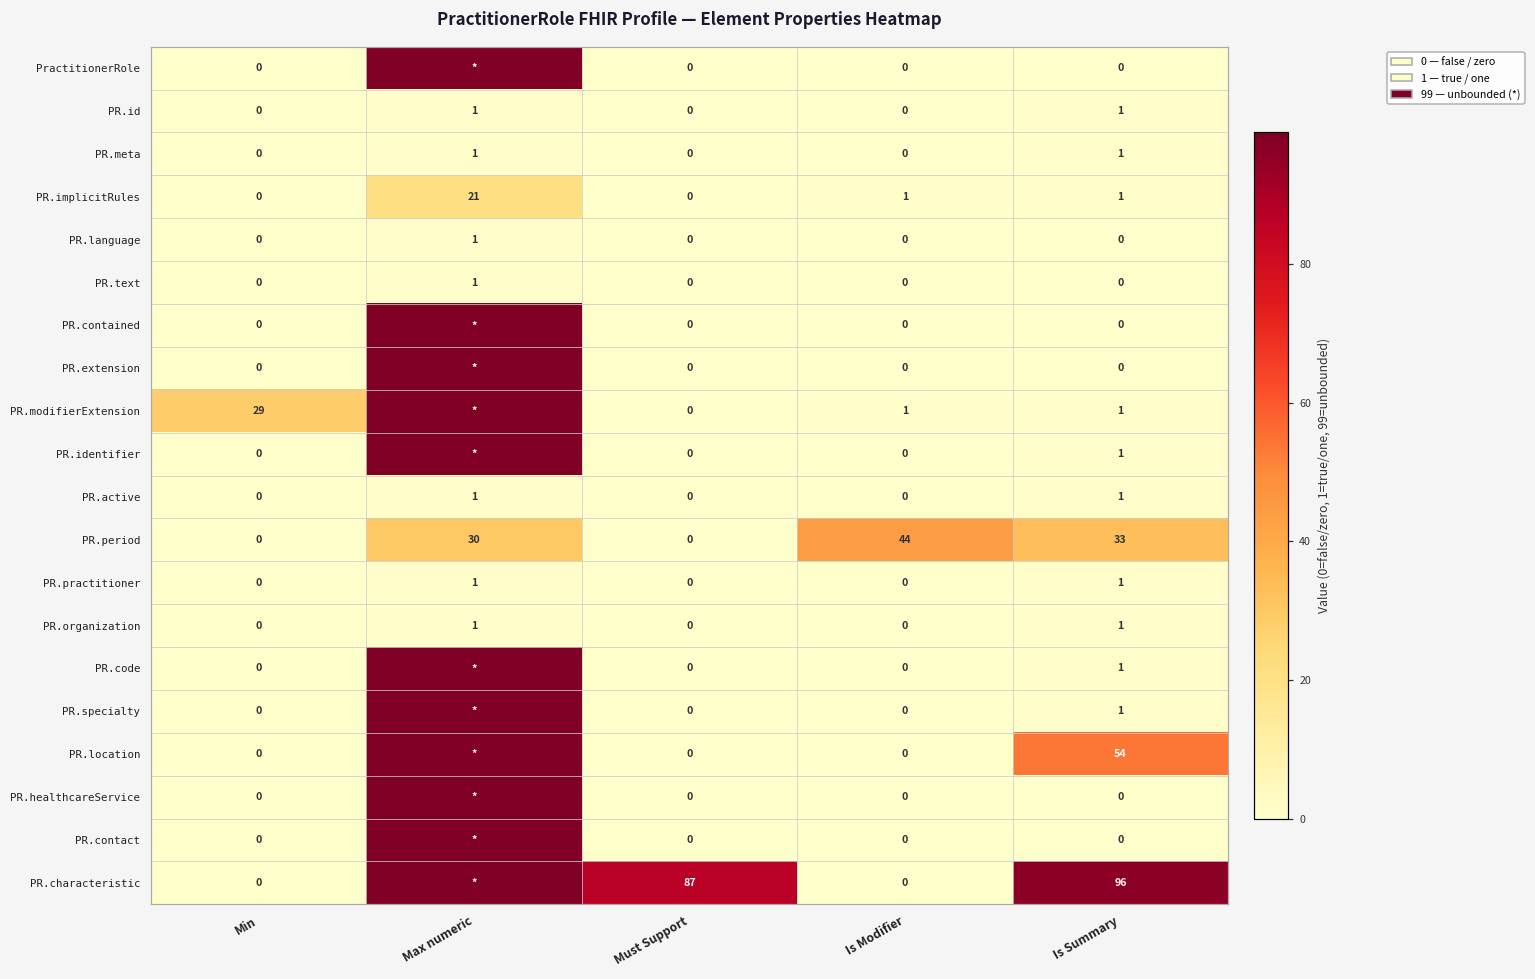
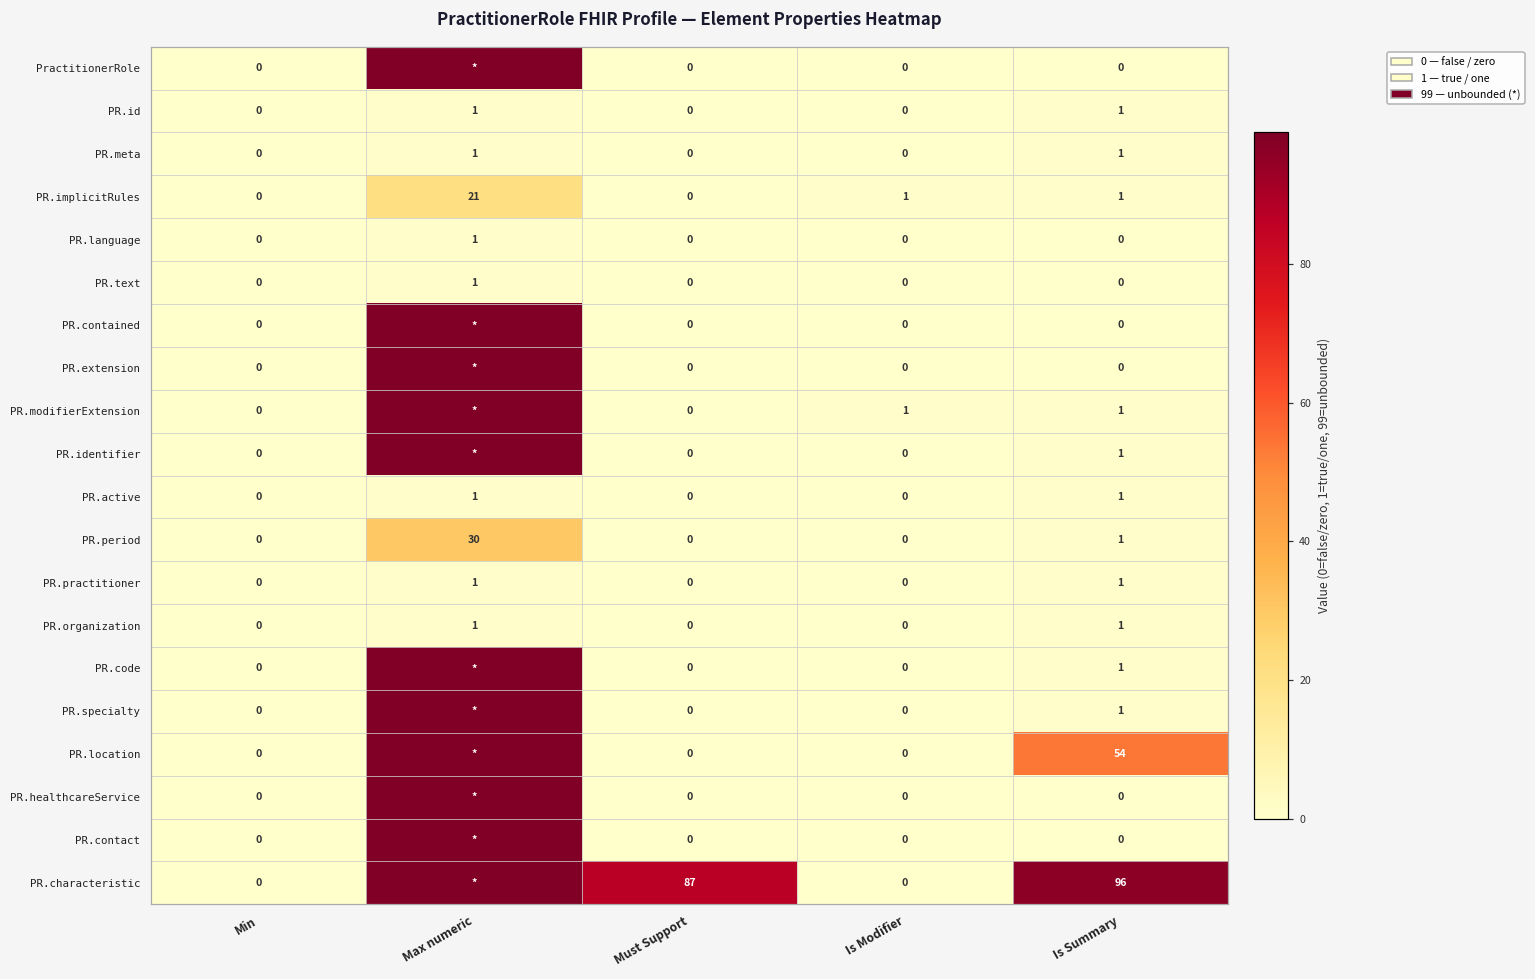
  {
    "PractitionerRole": {
      "Min": 0,
      "Must Support": 0,
      "Is Modifier": 0,
      "Is Summary": 0
    },
    "PR.id": {
      "Min": 0,
      "Max numeric": 1,
      "Must Support": 0,
      "Is Modifier": 0,
      "Is Summary": 1
    },
    "PR.meta": {
      "Min": 0,
      "Max numeric": 1,
      "Must Support": 0,
      "Is Modifier": 0,
      "Is Summary": 1
    },
    "PR.implicitRules": {
      "Min": 0,
      "Max numeric": 21,
      "Must Support": 0,
      "Is Modifier": 1,
      "Is Summary": 1
    },
    "PR.language": {
      "Min": 0,
      "Max numeric": 1,
      "Must Support": 0,
      "Is Modifier": 0,
      "Is Summary": 0
    },
    "PR.text": {
      "Min": 0,
      "Max numeric": 1,
      "Must Support": 0,
      "Is Modifier": 0,
      "Is Summary": 0
    },
    "PR.contained": {
      "Min": 0,
      "Must Support": 0,
      "Is Modifier": 0,
      "Is Summary": 0
    },
    "PR.extension": {
      "Min": 0,
      "Must Support": 0,
      "Is Modifier": 0,
      "Is Summary": 0
    },
    "PR.modifierExtension": {
-     "Min": 29,
+     "Min": 0,
      "Must Support": 0,
      "Is Modifier": 1,
      "Is Summary": 1
    },
    "PR.identifier": {
      "Min": 0,
      "Must Support": 0,
      "Is Modifier": 0,
      "Is Summary": 1
    },
    "PR.active": {
      "Min": 0,
      "Max numeric": 1,
      "Must Support": 0,
      "Is Modifier": 0,
      "Is Summary": 1
    },
    "PR.period": {
      "Min": 0,
      "Max numeric": 30,
      "Must Support": 0,
-     "Is Modifier": 44,
-     "Is Summary": 33
+     "Is Modifier": 0,
+     "Is Summary": 1
    },
    "PR.practitioner": {
      "Min": 0,
      "Max numeric": 1,
      "Must Support": 0,
      "Is Modifier": 0,
      "Is Summary": 1
    },
    "PR.organization": {
      "Min": 0,
      "Max numeric": 1,
      "Must Support": 0,
      "Is Modifier": 0,
      "Is Summary": 1
    },
    "PR.code": {
      "Min": 0,
      "Must Support": 0,
      "Is Modifier": 0,
      "Is Summary": 1
    },
    "PR.specialty": {
      "Min": 0,
      "Must Support": 0,
      "Is Modifier": 0,
      "Is Summary": 1
    },
    "PR.location": {
      "Min": 0,
      "Must Support": 0,
      "Is Modifier": 0,
      "Is Summary": 54
    },
    "PR.healthcareService": {
      "Min": 0,
      "Must Support": 0,
      "Is Modifier": 0,
      "Is Summary": 0
    },
    "PR.contact": {
      "Min": 0,
      "Must Support": 0,
      "Is Modifier": 0,
      "Is Summary": 0
    },
    "PR.characteristic": {
      "Min": 0,
      "Must Support": 87,
      "Is Modifier": 0,
      "Is Summary": 96
    }
  }
